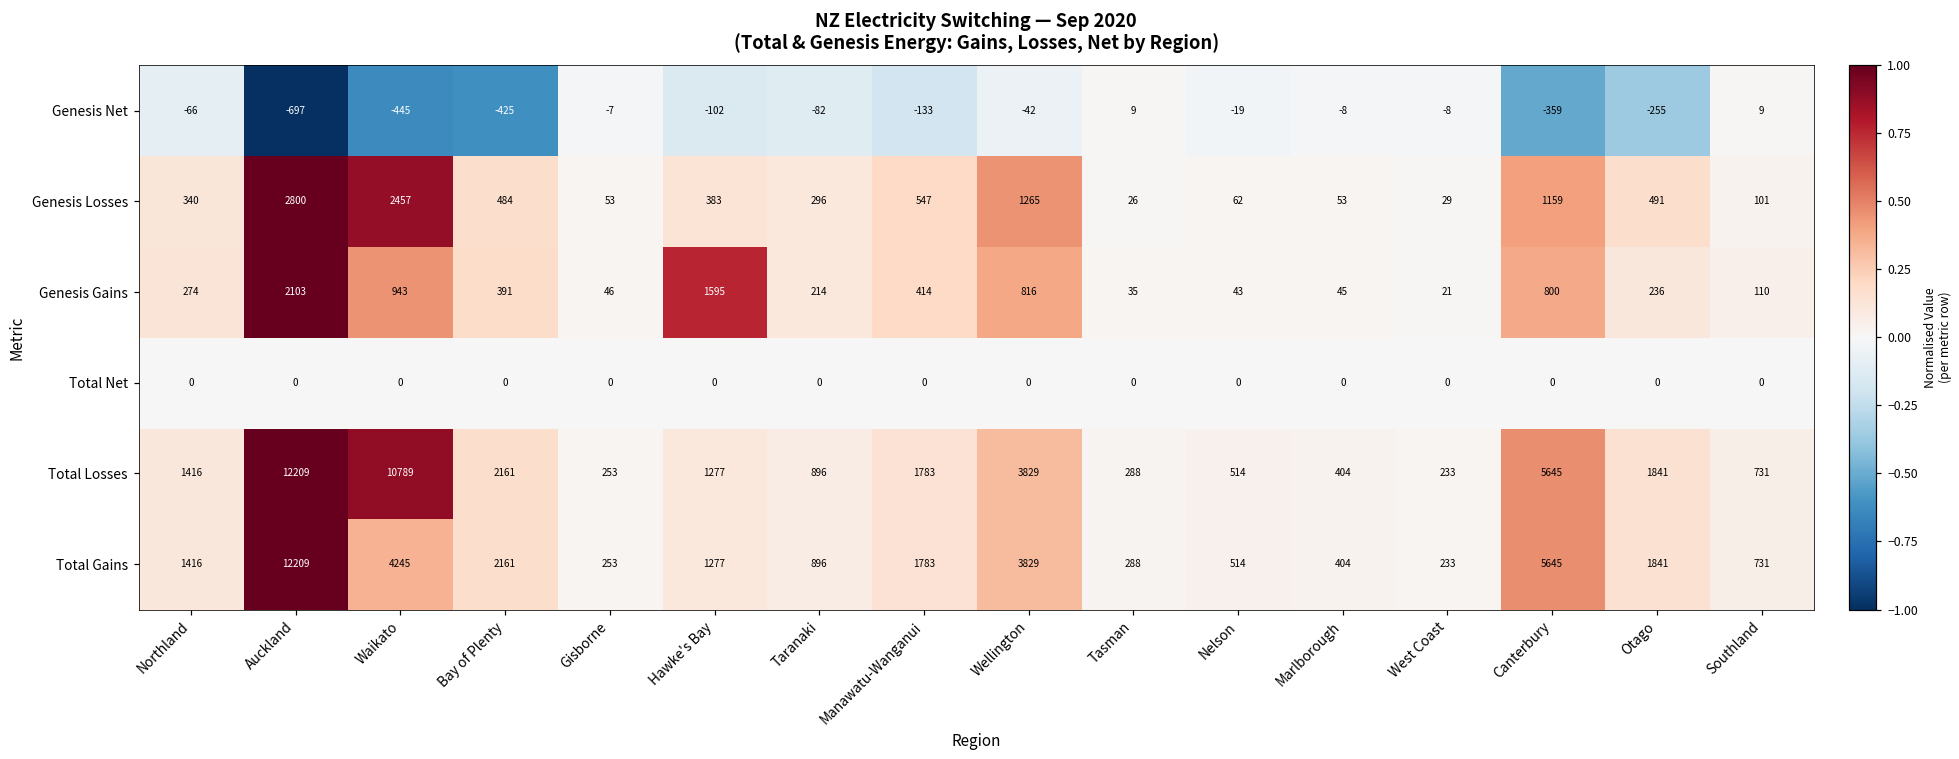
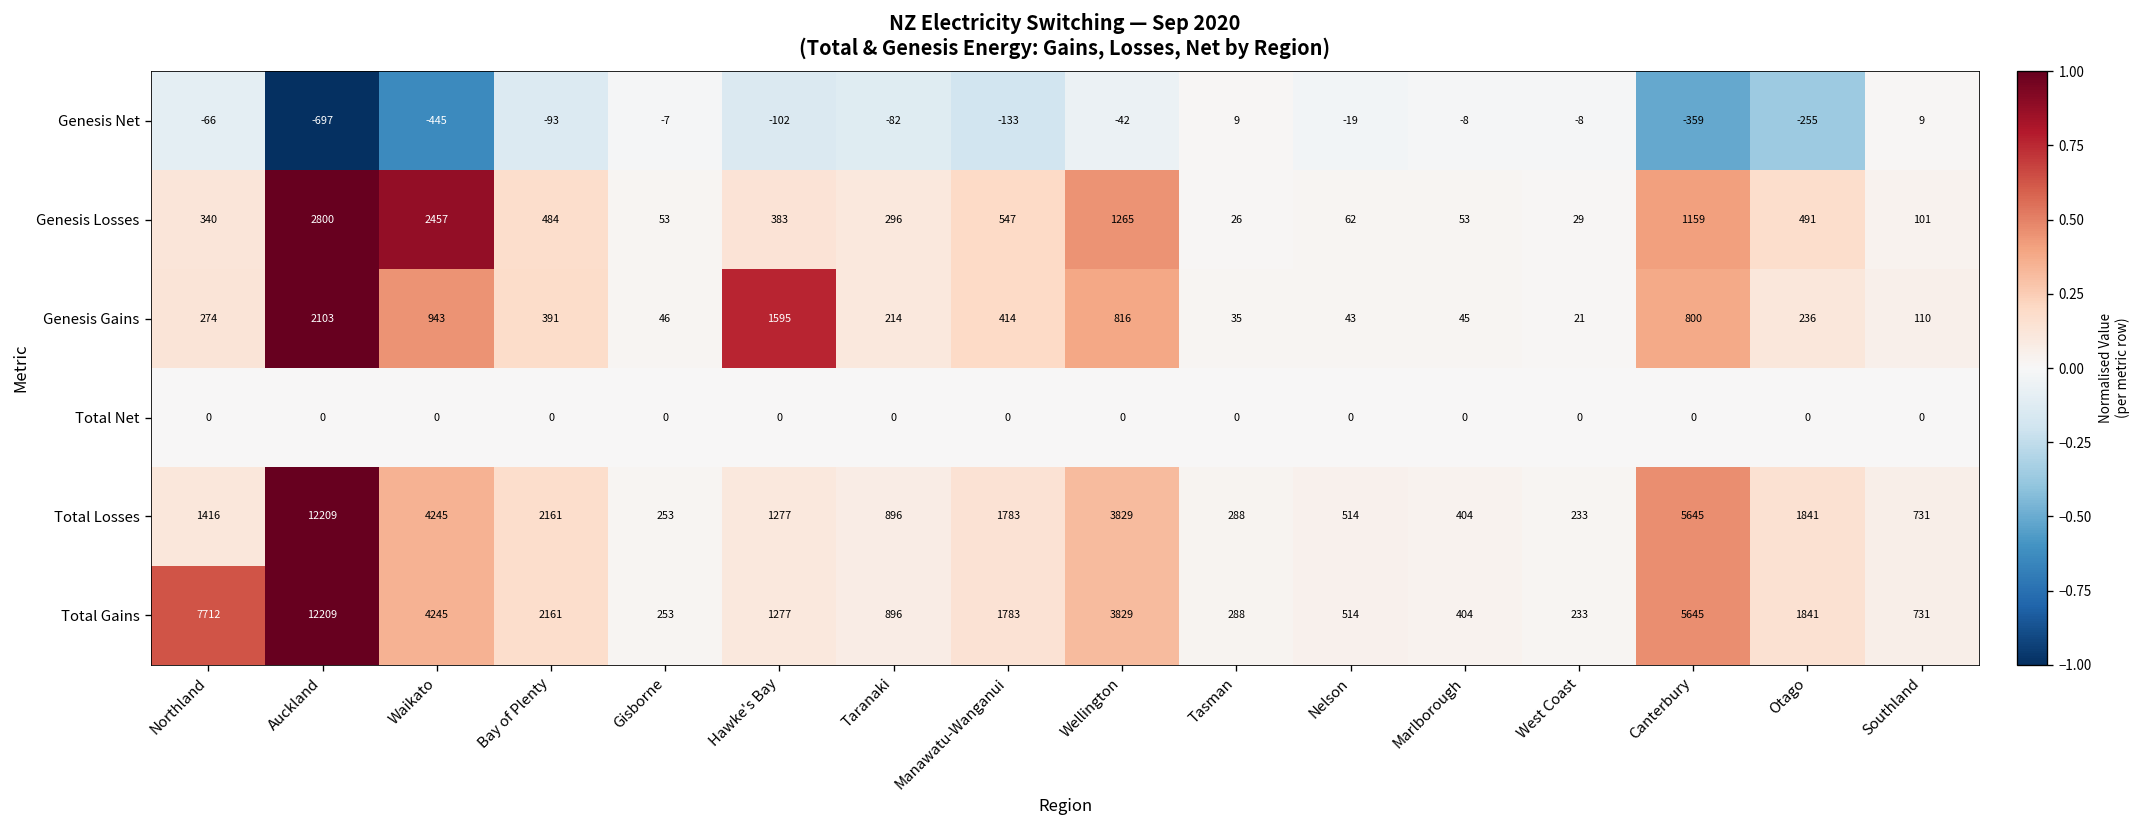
  {
    "Genesis Net": {
      "Northland": -66,
      "Auckland": -697,
      "Waikato": -445,
-     "Bay of Plenty": -425,
+     "Bay of Plenty": -93,
      "Gisborne": -7,
      "Hawke's Bay": -102,
      "Taranaki": -82,
      "Manawatu-Wanganui": -133,
      "Wellington": -42,
      "Tasman": 9,
      "Nelson": -19,
      "Marlborough": -8,
      "West Coast": -8,
      "Canterbury": -359,
      "Otago": -255,
      "Southland": 9
    },
    "Genesis Losses": {
      "Northland": 340,
      "Auckland": 2800,
      "Waikato": 2457,
      "Bay of Plenty": 484,
      "Gisborne": 53,
      "Hawke's Bay": 383,
      "Taranaki": 296,
      "Manawatu-Wanganui": 547,
      "Wellington": 1265,
      "Tasman": 26,
      "Nelson": 62,
      "Marlborough": 53,
      "West Coast": 29,
      "Canterbury": 1159,
      "Otago": 491,
      "Southland": 101
    },
    "Genesis Gains": {
      "Northland": 274,
      "Auckland": 2103,
      "Waikato": 943,
      "Bay of Plenty": 391,
      "Gisborne": 46,
      "Hawke's Bay": 1595,
      "Taranaki": 214,
      "Manawatu-Wanganui": 414,
      "Wellington": 816,
      "Tasman": 35,
      "Nelson": 43,
      "Marlborough": 45,
      "West Coast": 21,
      "Canterbury": 800,
      "Otago": 236,
      "Southland": 110
    },
    "Total Net": {
      "Northland": 0,
      "Auckland": 0,
      "Waikato": 0,
      "Bay of Plenty": 0,
      "Gisborne": 0,
      "Hawke's Bay": 0,
      "Taranaki": 0,
      "Manawatu-Wanganui": 0,
      "Wellington": 0,
      "Tasman": 0,
      "Nelson": 0,
      "Marlborough": 0,
      "West Coast": 0,
      "Canterbury": 0,
      "Otago": 0,
      "Southland": 0
    },
    "Total Losses": {
      "Northland": 1416,
      "Auckland": 12209,
-     "Waikato": 10789,
+     "Waikato": 4245,
      "Bay of Plenty": 2161,
      "Gisborne": 253,
      "Hawke's Bay": 1277,
      "Taranaki": 896,
      "Manawatu-Wanganui": 1783,
      "Wellington": 3829,
      "Tasman": 288,
      "Nelson": 514,
      "Marlborough": 404,
      "West Coast": 233,
      "Canterbury": 5645,
      "Otago": 1841,
      "Southland": 731
    },
    "Total Gains": {
-     "Northland": 1416,
+     "Northland": 7712,
      "Auckland": 12209,
      "Waikato": 4245,
      "Bay of Plenty": 2161,
      "Gisborne": 253,
      "Hawke's Bay": 1277,
      "Taranaki": 896,
      "Manawatu-Wanganui": 1783,
      "Wellington": 3829,
      "Tasman": 288,
      "Nelson": 514,
      "Marlborough": 404,
      "West Coast": 233,
      "Canterbury": 5645,
      "Otago": 1841,
      "Southland": 731
    }
  }
